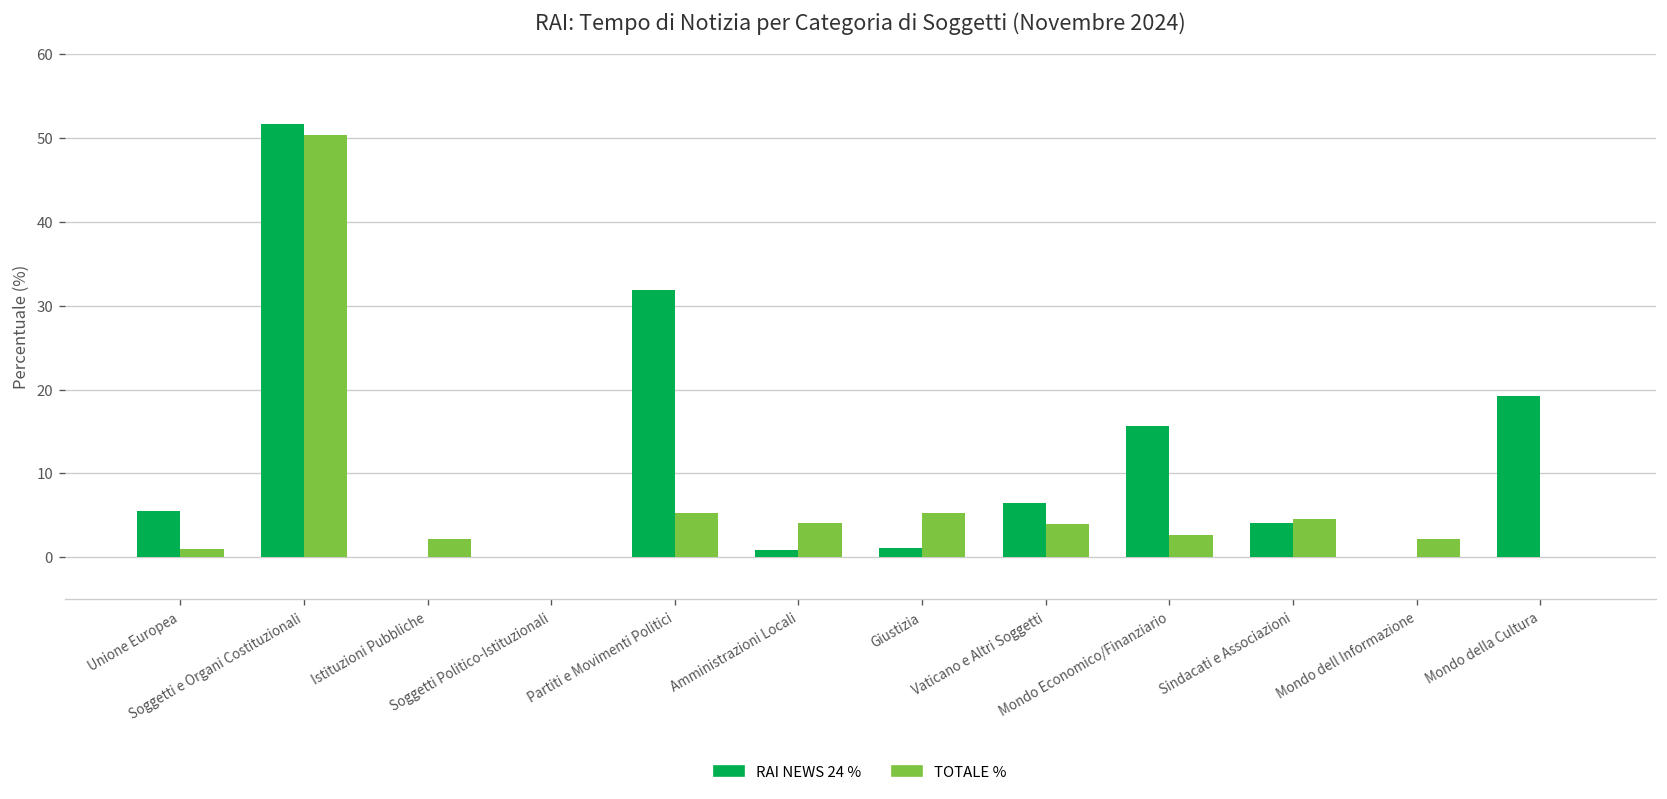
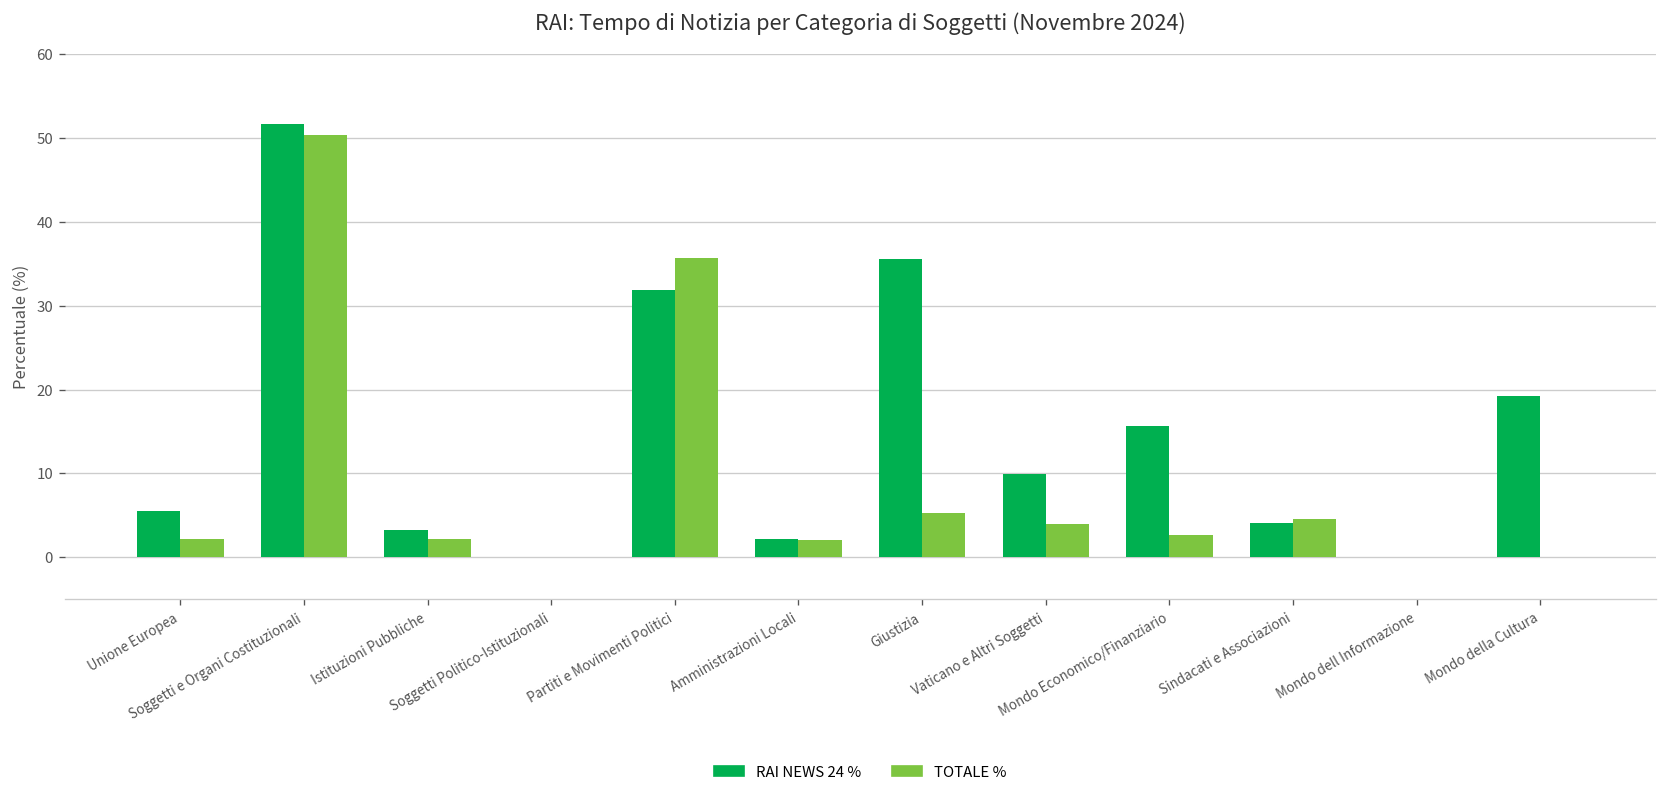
  {
    "RAI NEWS 24 %": {
      "Unione Europea": 6,
      "Soggetti e Organi Costituzionali": 52,
-     "Istituzioni Pubbliche": 0,
+     "Istituzioni Pubbliche": 3,
      "Partiti e Movimenti Politici": 32,
-     "Amministrazioni Locali": 1,
-     "Giustizia": 1,
-     "Vaticano e Altri Soggetti": 6,
+     "Amministrazioni Locali": 2,
+     "Giustizia": 36,
+     "Vaticano e Altri Soggetti": 10,
      "Mondo Economico/Finanziario": 16,
      "Sindacati e Associazioni": 4,
      "Mondo della Cultura": 19
    },
    "TOTALE %": {
-     "Unione Europea": 1,
+     "Unione Europea": 2,
      "Soggetti e Organi Costituzionali": 50,
      "Istituzioni Pubbliche": 2,
-     "Partiti e Movimenti Politici": 5,
-     "Amministrazioni Locali": 4,
+     "Partiti e Movimenti Politici": 36,
+     "Amministrazioni Locali": 2,
      "Giustizia": 5,
      "Vaticano e Altri Soggetti": 4,
      "Mondo Economico/Finanziario": 3,
      "Sindacati e Associazioni": 5,
-     "Mondo dell Informazione": 2
+     "Mondo dell Informazione": 0
    }
  }
